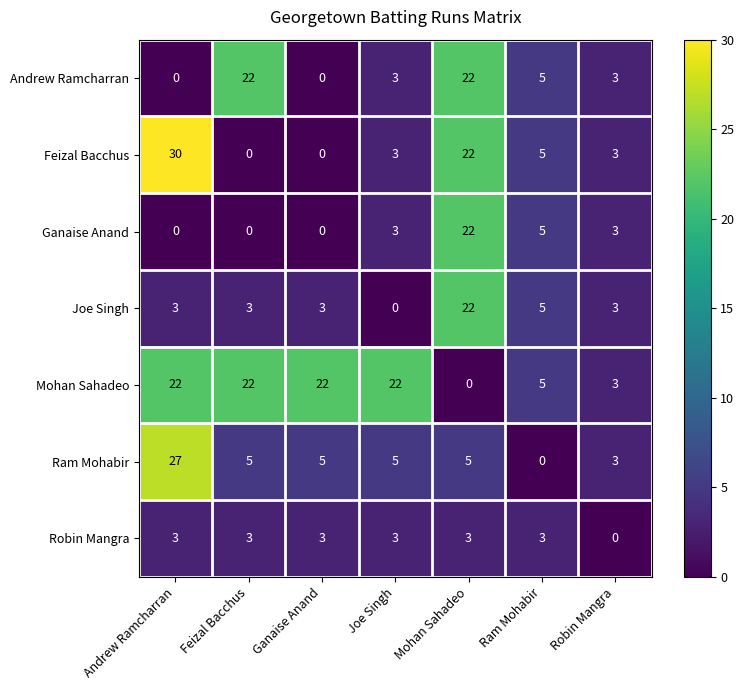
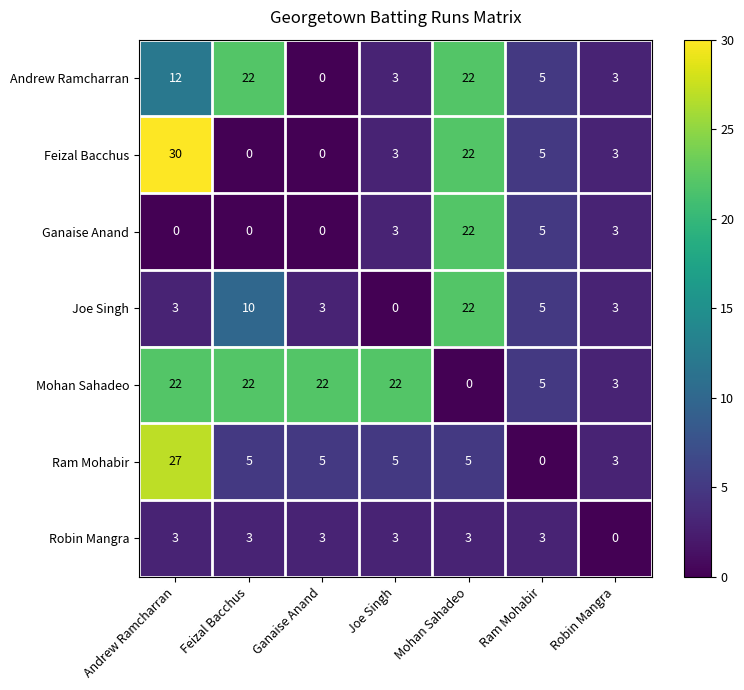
  {
    "Andrew Ramcharran": {
-     "Andrew Ramcharran": 0,
+     "Andrew Ramcharran": 12,
      "Feizal Bacchus": 22,
      "Ganaise Anand": 0,
      "Joe Singh": 3,
      "Mohan Sahadeo": 22,
      "Ram Mohabir": 5,
      "Robin Mangra": 3
    },
    "Feizal Bacchus": {
      "Andrew Ramcharran": 30,
      "Feizal Bacchus": 0,
      "Ganaise Anand": 0,
      "Joe Singh": 3,
      "Mohan Sahadeo": 22,
      "Ram Mohabir": 5,
      "Robin Mangra": 3
    },
    "Ganaise Anand": {
      "Andrew Ramcharran": 0,
      "Feizal Bacchus": 0,
      "Ganaise Anand": 0,
      "Joe Singh": 3,
      "Mohan Sahadeo": 22,
      "Ram Mohabir": 5,
      "Robin Mangra": 3
    },
    "Joe Singh": {
      "Andrew Ramcharran": 3,
-     "Feizal Bacchus": 3,
+     "Feizal Bacchus": 10,
      "Ganaise Anand": 3,
      "Joe Singh": 0,
      "Mohan Sahadeo": 22,
      "Ram Mohabir": 5,
      "Robin Mangra": 3
    },
    "Mohan Sahadeo": {
      "Andrew Ramcharran": 22,
      "Feizal Bacchus": 22,
      "Ganaise Anand": 22,
      "Joe Singh": 22,
      "Mohan Sahadeo": 0,
      "Ram Mohabir": 5,
      "Robin Mangra": 3
    },
    "Ram Mohabir": {
      "Andrew Ramcharran": 27,
      "Feizal Bacchus": 5,
      "Ganaise Anand": 5,
      "Joe Singh": 5,
      "Mohan Sahadeo": 5,
      "Ram Mohabir": 0,
      "Robin Mangra": 3
    },
    "Robin Mangra": {
      "Andrew Ramcharran": 3,
      "Feizal Bacchus": 3,
      "Ganaise Anand": 3,
      "Joe Singh": 3,
      "Mohan Sahadeo": 3,
      "Ram Mohabir": 3,
      "Robin Mangra": 0
    }
  }
